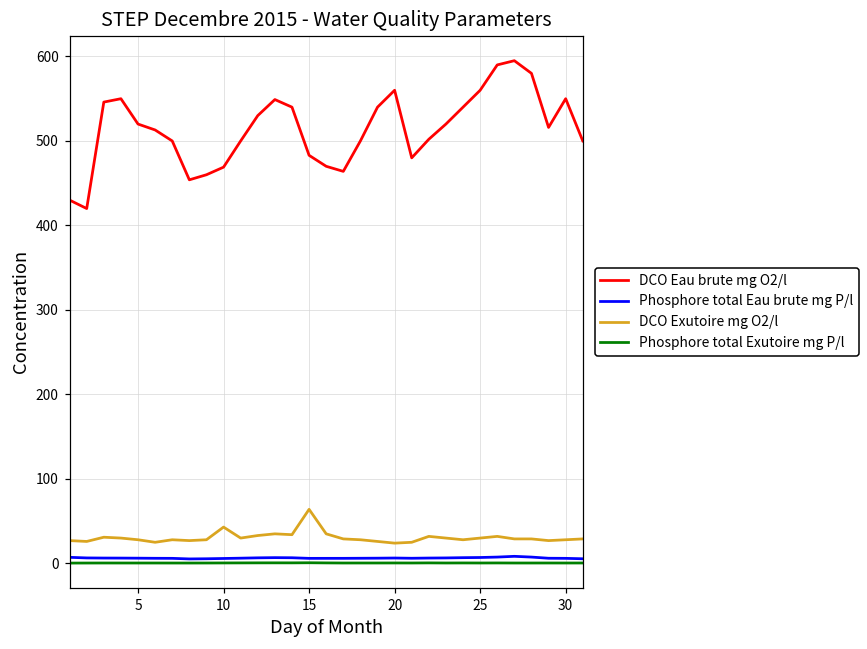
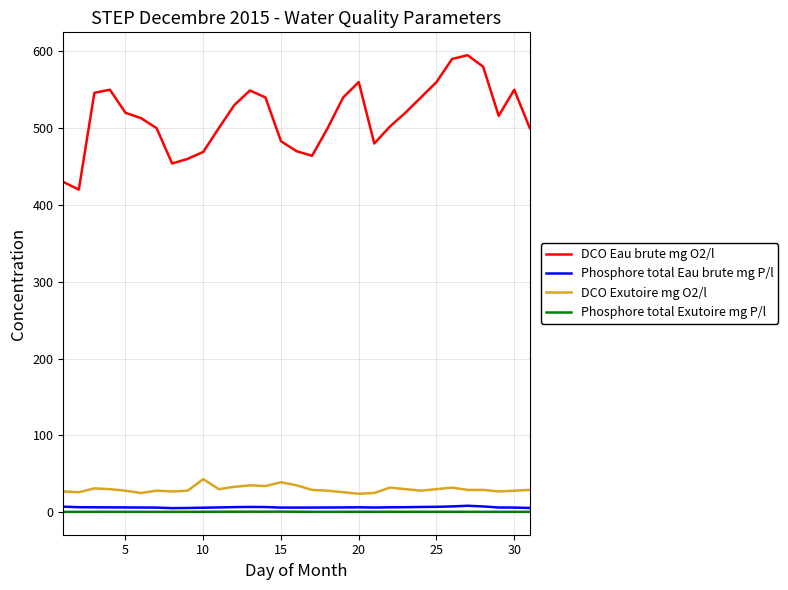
  {
    "DCO Eau brute mg O2/l": {
      "5": 520,
      "10": 470,
      "15": 480,
      "20": 560,
      "25": 560,
      "30": 550
    },
    "Phosphore total Eau brute mg P/l": {
      "5": 10,
      "10": 10,
      "15": 10,
      "20": 10,
      "25": 10,
      "30": 10
    },
    "DCO Exutoire mg O2/l": {
      "5": 30,
      "10": 40,
-     "15": 60,
+     "15": 40,
      "20": 20,
      "25": 30,
      "30": 30
    },
    "Phosphore total Exutoire mg P/l": {
      "5": 0,
      "10": 0,
      "15": 0,
      "20": 0,
      "25": 0,
      "30": 0
    }
  }
